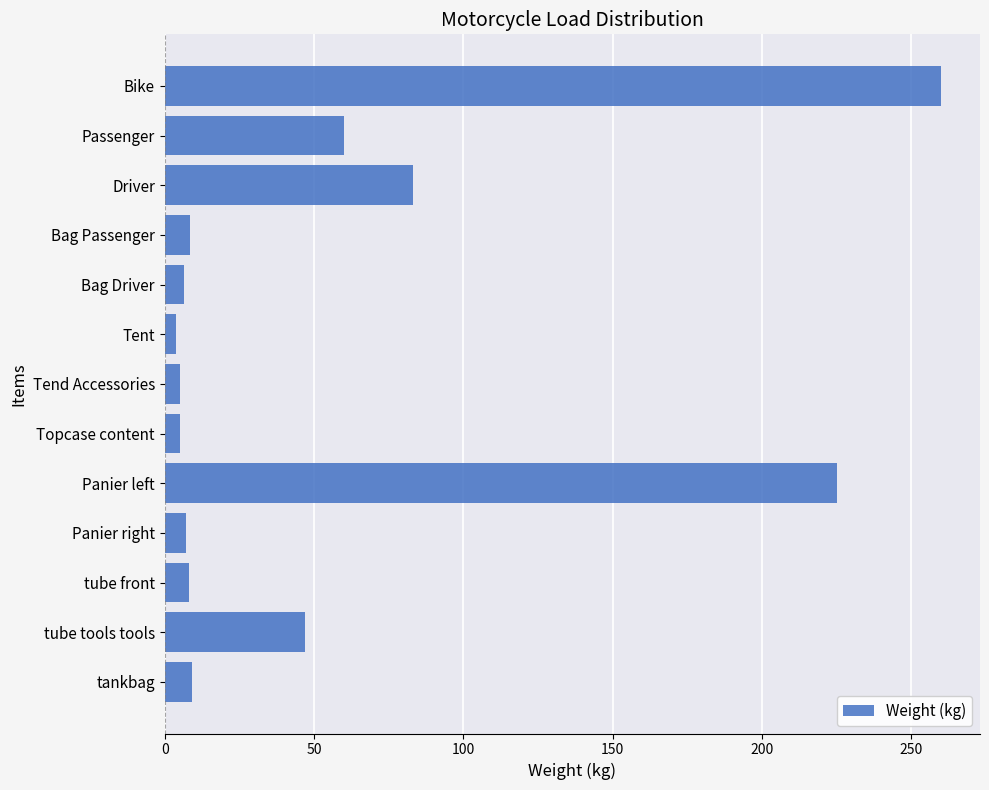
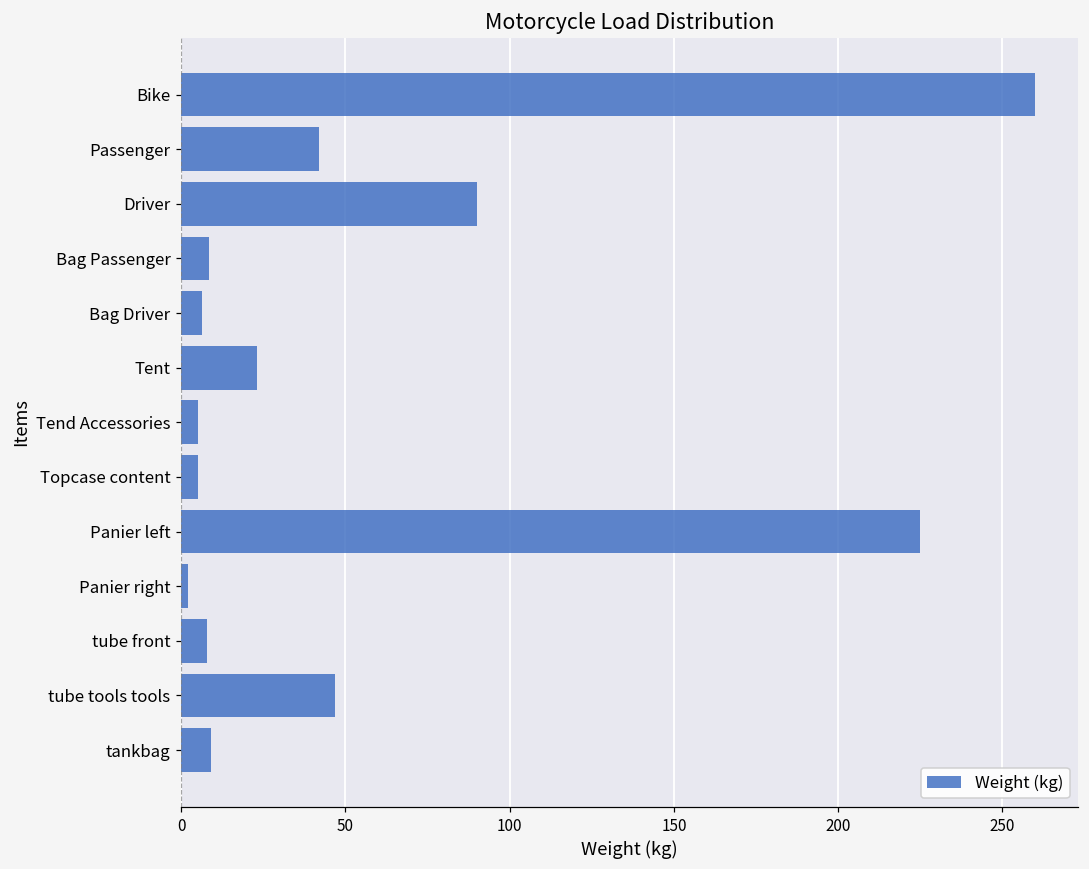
  {
    "Bike": 260,
-   "Passenger": 60,
-   "Driver": 83,
+   "Passenger": 42,
+   "Driver": 90,
    "Bag Passenger": 9,
    "Bag Driver": 7,
-   "Tent": 4,
+   "Tent": 23,
    "Tend Accessories": 5,
    "Topcase content": 5,
    "Panier left": 225,
-   "Panier right": 7,
+   "Panier right": 2,
    "tube front": 8,
    "tube tools tools": 47,
    "tankbag": 9
  }
